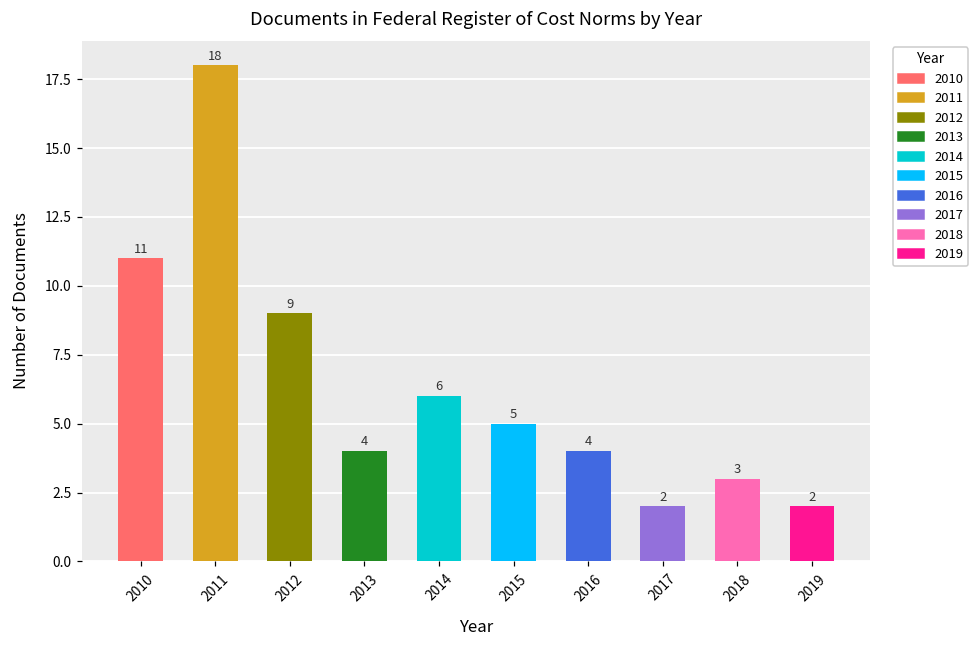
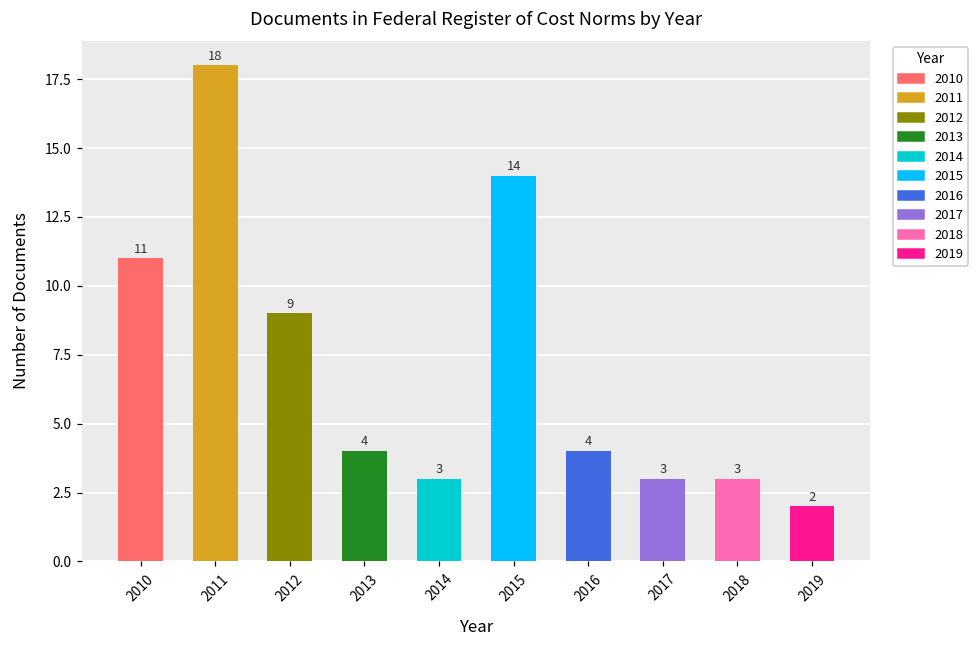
  {
    "2010": 11,
    "2011": 18,
    "2012": 9,
    "2013": 4,
-   "2014": 6,
-   "2015": 5,
+   "2014": 3,
+   "2015": 14,
    "2016": 4,
-   "2017": 2,
+   "2017": 3,
    "2018": 3,
    "2019": 2
  }
